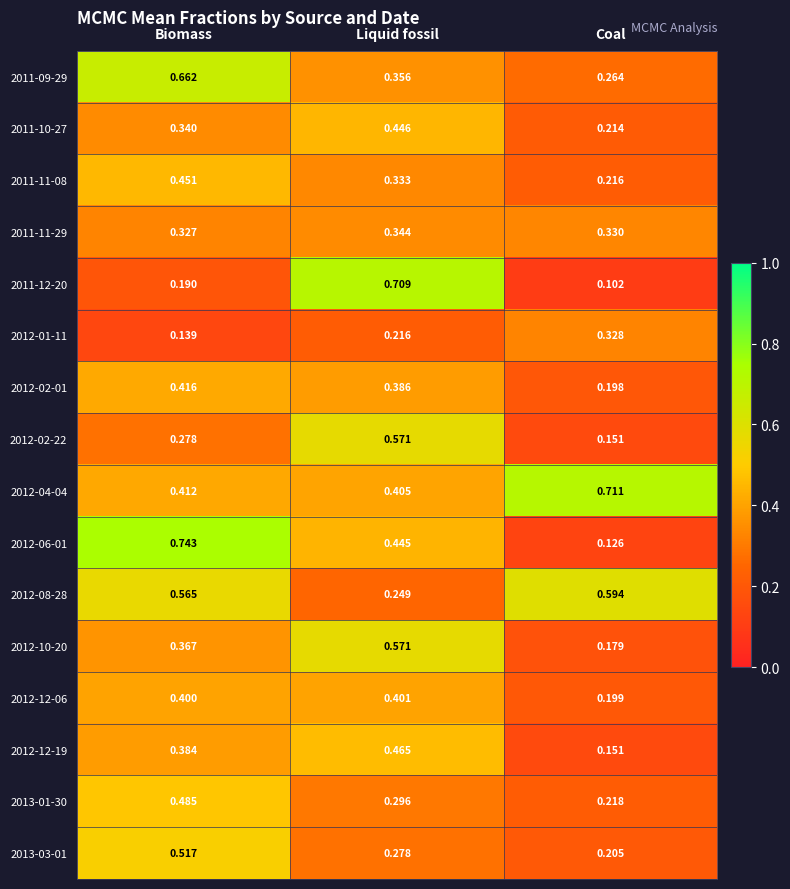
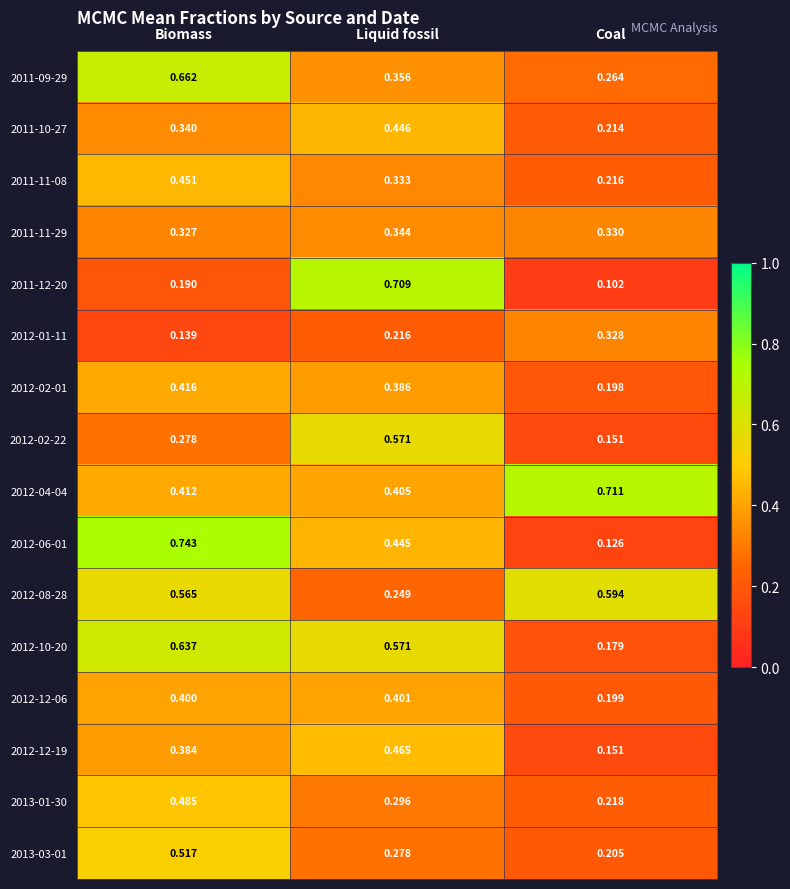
  {
    "2011-09-29": {
      "Biomass": 0.662,
      "Liquid fossil": 0.356,
      "Coal": 0.264
    },
    "2011-10-27": {
      "Biomass": 0.340,
      "Liquid fossil": 0.446,
      "Coal": 0.214
    },
    "2011-11-08": {
      "Biomass": 0.451,
      "Liquid fossil": 0.333,
      "Coal": 0.216
    },
    "2011-11-29": {
      "Biomass": 0.327,
      "Liquid fossil": 0.344,
      "Coal": 0.330
    },
    "2011-12-20": {
      "Biomass": 0.190,
      "Liquid fossil": 0.709,
      "Coal": 0.102
    },
    "2012-01-11": {
      "Biomass": 0.139,
      "Liquid fossil": 0.216,
      "Coal": 0.328
    },
    "2012-02-01": {
      "Biomass": 0.416,
      "Liquid fossil": 0.386,
      "Coal": 0.198
    },
    "2012-02-22": {
      "Biomass": 0.278,
      "Liquid fossil": 0.571,
      "Coal": 0.151
    },
    "2012-04-04": {
      "Biomass": 0.412,
      "Liquid fossil": 0.405,
      "Coal": 0.711
    },
    "2012-06-01": {
      "Biomass": 0.743,
      "Liquid fossil": 0.445,
      "Coal": 0.126
    },
    "2012-08-28": {
      "Biomass": 0.565,
      "Liquid fossil": 0.249,
      "Coal": 0.594
    },
    "2012-10-20": {
-     "Biomass": 0.367,
+     "Biomass": 0.637,
      "Liquid fossil": 0.571,
      "Coal": 0.179
    },
    "2012-12-06": {
      "Biomass": 0.400,
      "Liquid fossil": 0.401,
      "Coal": 0.199
    },
    "2012-12-19": {
      "Biomass": 0.384,
      "Liquid fossil": 0.465,
      "Coal": 0.151
    },
    "2013-01-30": {
      "Biomass": 0.485,
      "Liquid fossil": 0.296,
      "Coal": 0.218
    },
    "2013-03-01": {
      "Biomass": 0.517,
      "Liquid fossil": 0.278,
      "Coal": 0.205
    }
  }
